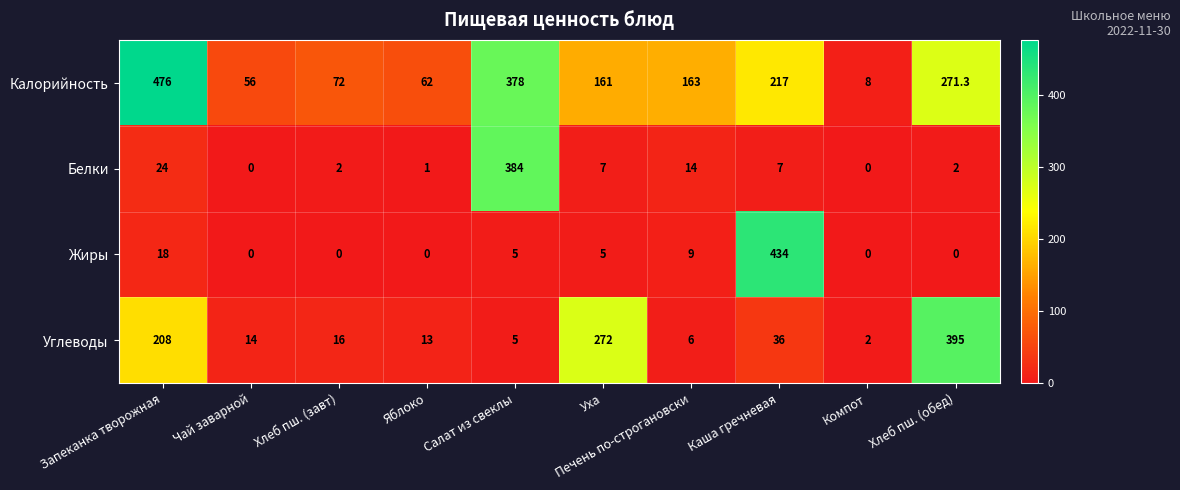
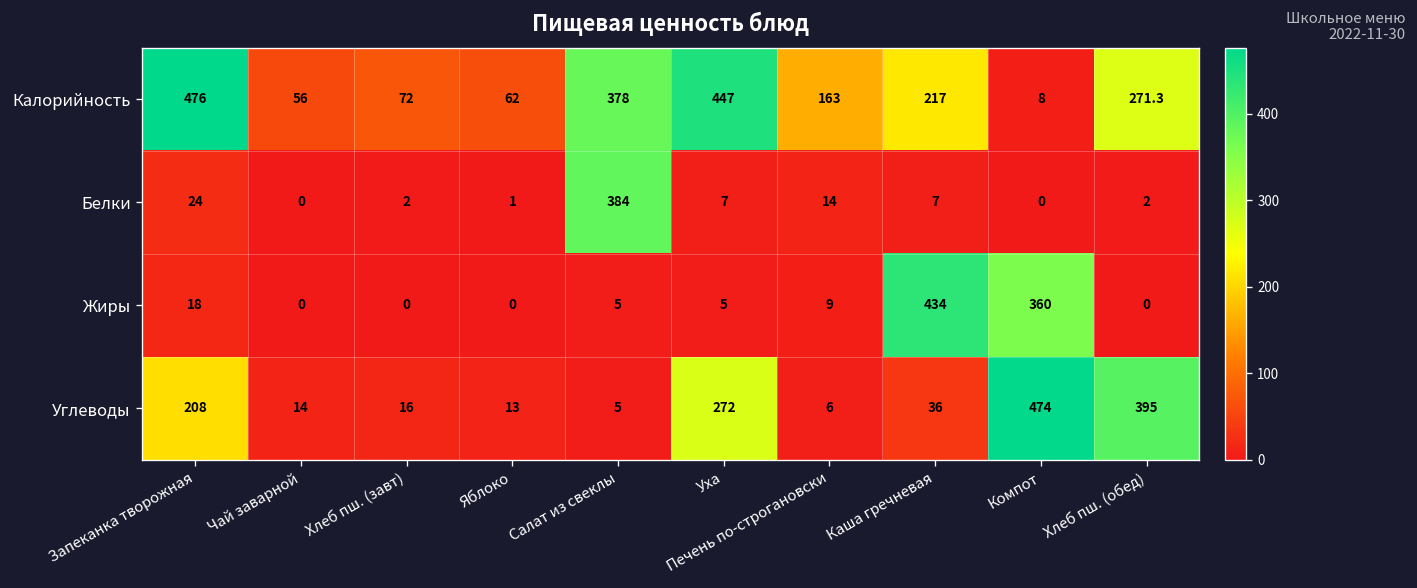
  {
    "Калорийность": {
      "Запеканка творожная": 476,
      "Чай заварной": 56,
      "Хлеб пш. (завт)": 72,
      "Яблоко": 62,
      "Салат из свеклы": 378,
-     "Уха": 161,
+     "Уха": 447,
      "Печень по-строгановски": 163,
      "Каша гречневая": 217,
      "Компот": 8,
      "Хлеб пш. (обед)": 271.3
    },
    "Белки": {
      "Запеканка творожная": 24,
      "Чай заварной": 0,
      "Хлеб пш. (завт)": 2,
      "Яблоко": 1,
      "Салат из свеклы": 384,
      "Уха": 7,
      "Печень по-строгановски": 14,
      "Каша гречневая": 7,
      "Компот": 0,
      "Хлеб пш. (обед)": 2
    },
    "Жиры": {
      "Запеканка творожная": 18,
      "Чай заварной": 0,
      "Хлеб пш. (завт)": 0,
      "Яблоко": 0,
      "Салат из свеклы": 5,
      "Уха": 5,
      "Печень по-строгановски": 9,
      "Каша гречневая": 434,
-     "Компот": 0,
+     "Компот": 360,
      "Хлеб пш. (обед)": 0
    },
    "Углеводы": {
      "Запеканка творожная": 208,
      "Чай заварной": 14,
      "Хлеб пш. (завт)": 16,
      "Яблоко": 13,
      "Салат из свеклы": 5,
      "Уха": 272,
      "Печень по-строгановски": 6,
      "Каша гречневая": 36,
-     "Компот": 2,
+     "Компот": 474,
      "Хлеб пш. (обед)": 395
    }
  }
